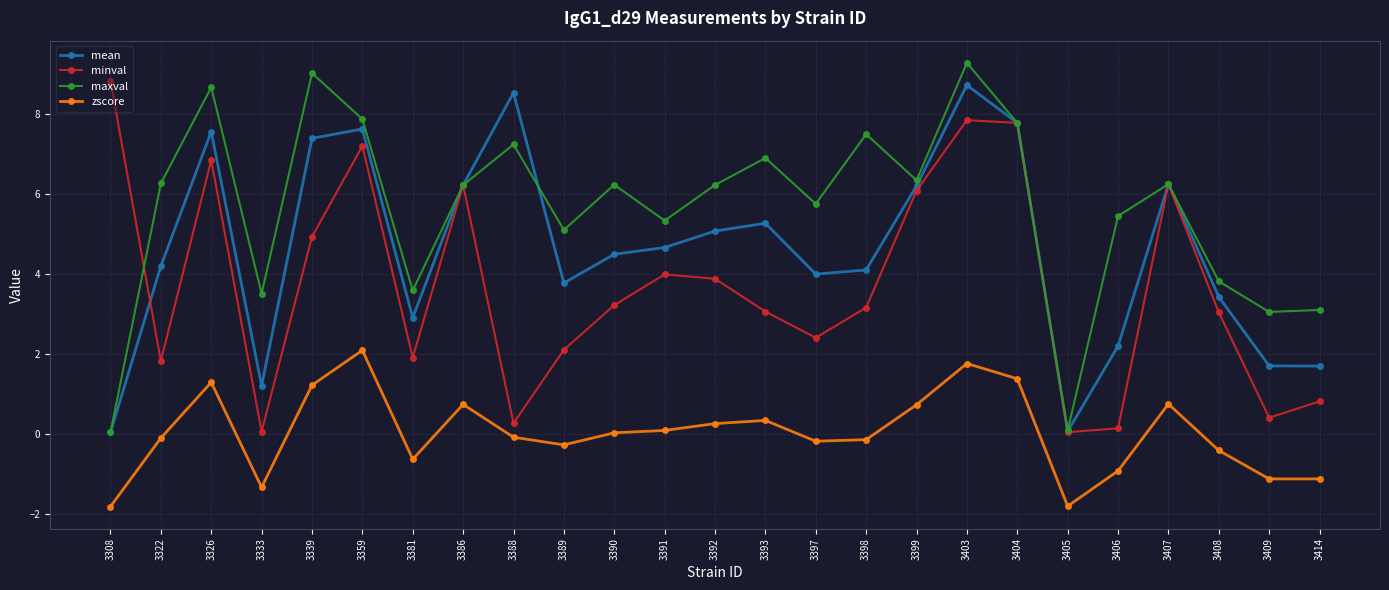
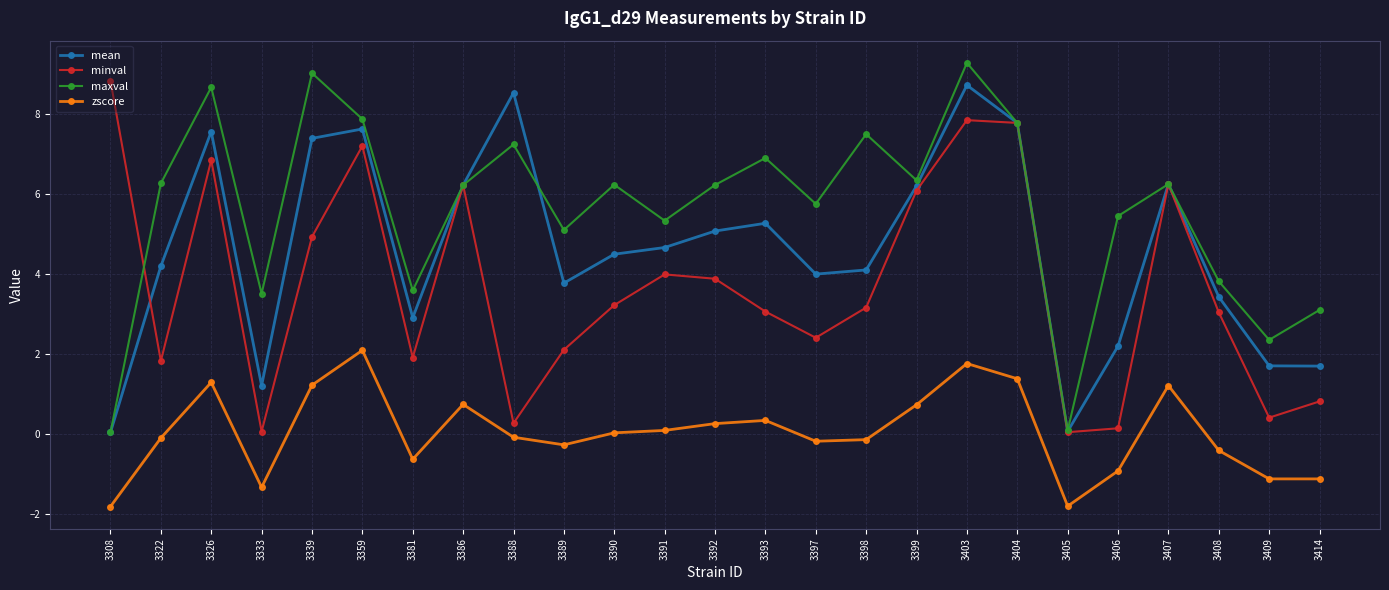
  {
    "mean": {
      "3322": 4.2,
      "3326": 7.5,
      "3333": 1.2,
      "3339": 7.4,
      "3359": 7.6,
      "3381": 2.9,
      "3388": 8.5,
      "3389": 3.8,
      "3390": 4.5,
      "3391": 4.7,
      "3392": 5.1,
      "3393": 5.3,
      "3397": 4.0,
      "3398": 4.1,
      "3399": 6.2,
      "3403": 8.7,
      "3406": 2.2,
      "3408": 3.4,
      "3409": 1.7,
      "3414": 1.7
    },
    "minval": {
      "3322": 1.8,
      "3326": 6.8,
      "3333": 0.1,
      "3339": 4.9,
      "3359": 7.2,
      "3381": 1.9,
      "3388": 0.3,
      "3389": 2.1,
      "3390": 3.2,
      "3391": 4.0,
      "3392": 3.9,
      "3393": 3.1,
      "3397": 2.4,
      "3398": 3.2,
      "3399": 6.1,
      "3403": 7.8,
      "3406": 0.1,
      "3408": 3.0,
      "3409": 0.4,
      "3414": 0.8
    },
    "maxval": {
      "3322": 6.3,
      "3326": 8.7,
      "3333": 3.5,
      "3339": 9.0,
      "3359": 7.9,
      "3381": 3.6,
      "3388": 7.2,
      "3389": 5.1,
      "3390": 6.2,
      "3391": 5.3,
      "3392": 6.2,
      "3393": 6.9,
      "3397": 5.7,
      "3398": 7.5,
      "3399": 6.3,
      "3403": 9.3,
      "3406": 5.4,
      "3408": 3.8,
-     "3409": 3.0,
+     "3409": 2.3,
      "3414": 3.1
    },
    "zscore": {
      "3308": -1.8,
      "3322": -0.1,
      "3326": 1.3,
      "3333": -1.3,
      "3339": 1.2,
      "3359": 2.1,
      "3381": -0.6,
      "3386": 0.7,
      "3388": -0.1,
      "3389": -0.3,
      "3390": 0.0,
      "3391": 0.1,
      "3392": 0.3,
      "3393": 0.3,
      "3397": -0.2,
      "3398": -0.1,
      "3399": 0.7,
      "3403": 1.8,
      "3404": 1.4,
      "3405": -1.8,
      "3406": -0.9,
-     "3407": 0.8,
+     "3407": 1.2,
      "3408": -0.4,
      "3409": -1.1,
      "3414": -1.1
    }
  }
